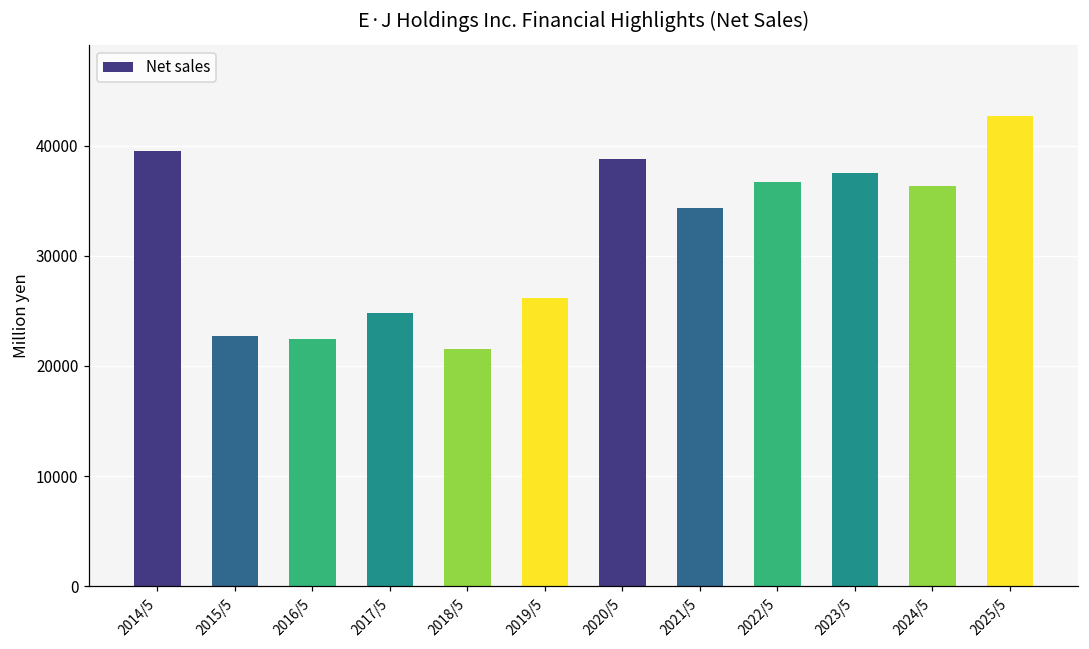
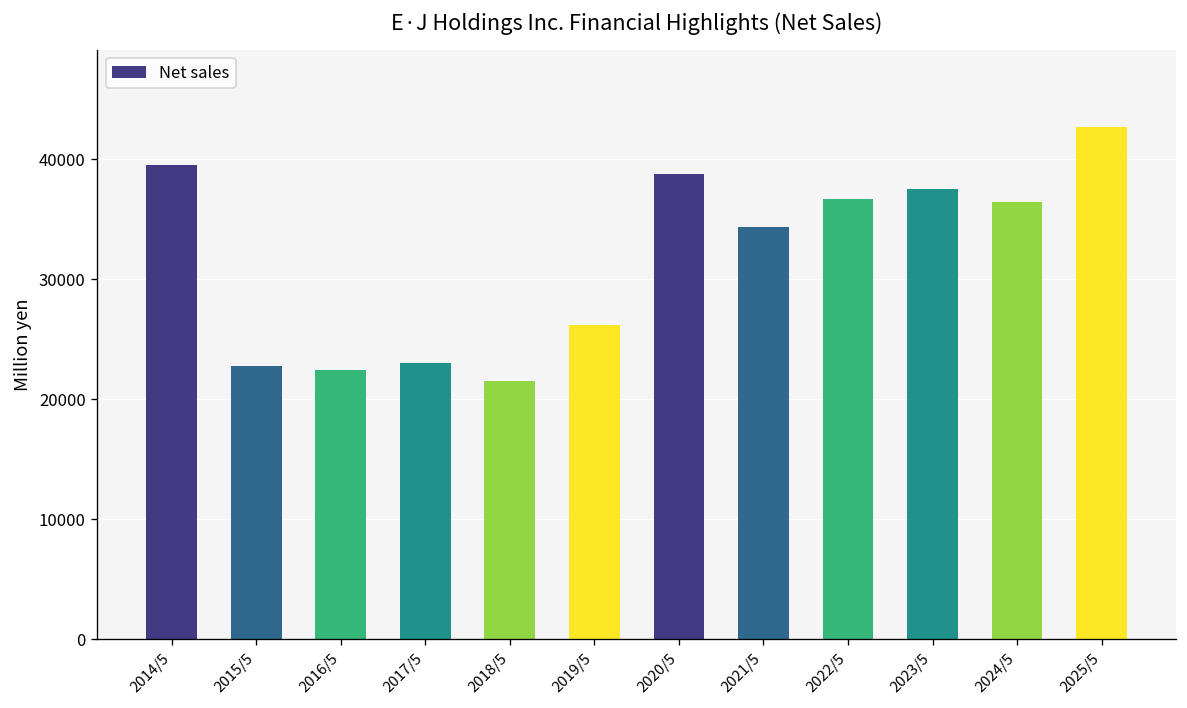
  {
    "2014/5": 39500,
    "2015/5": 22700,
    "2016/5": 22500,
-   "2017/5": 24800,
+   "2017/5": 23000,
    "2018/5": 21500,
    "2019/5": 26200,
    "2020/5": 38800,
    "2021/5": 34300,
    "2022/5": 36700,
    "2023/5": 37500,
    "2024/5": 36400,
    "2025/5": 42700
  }
